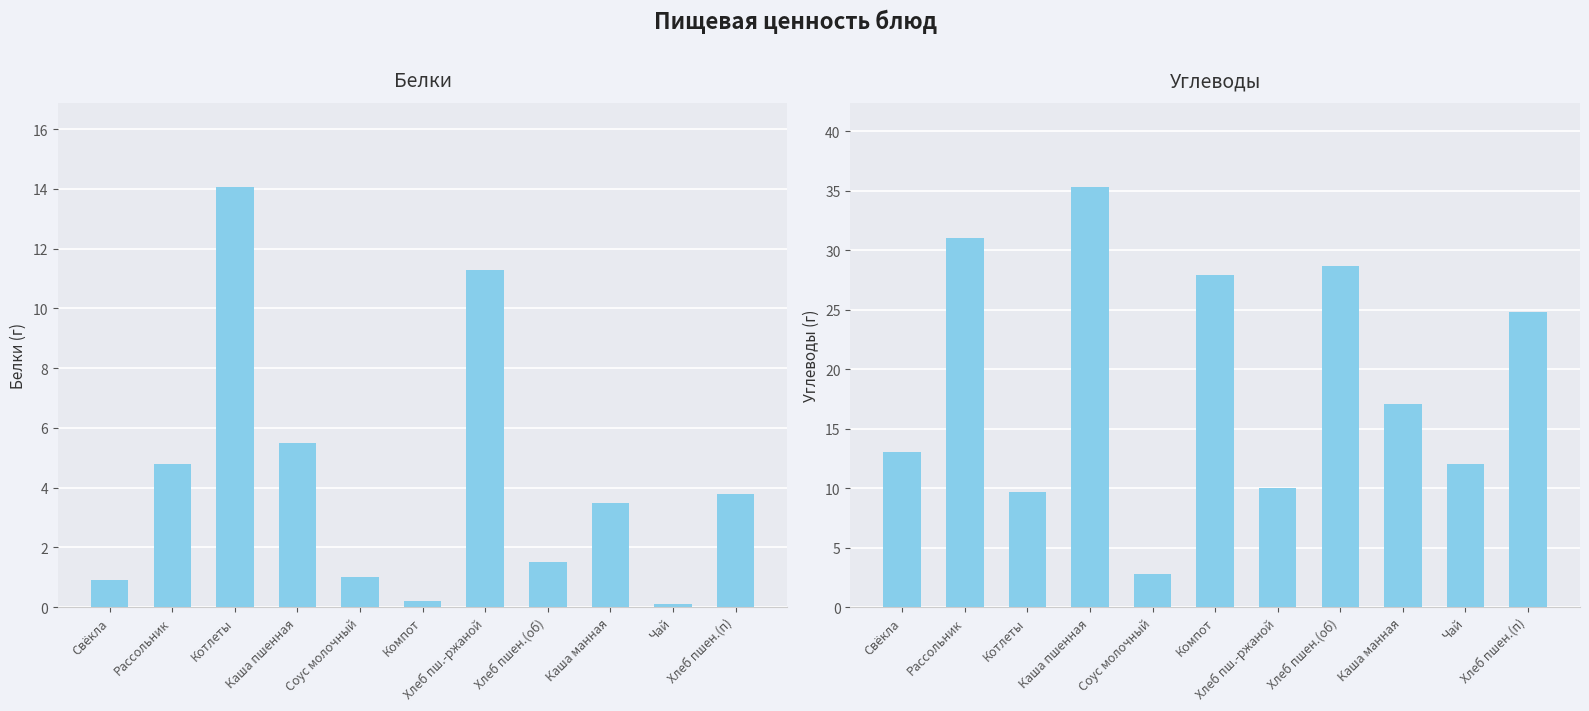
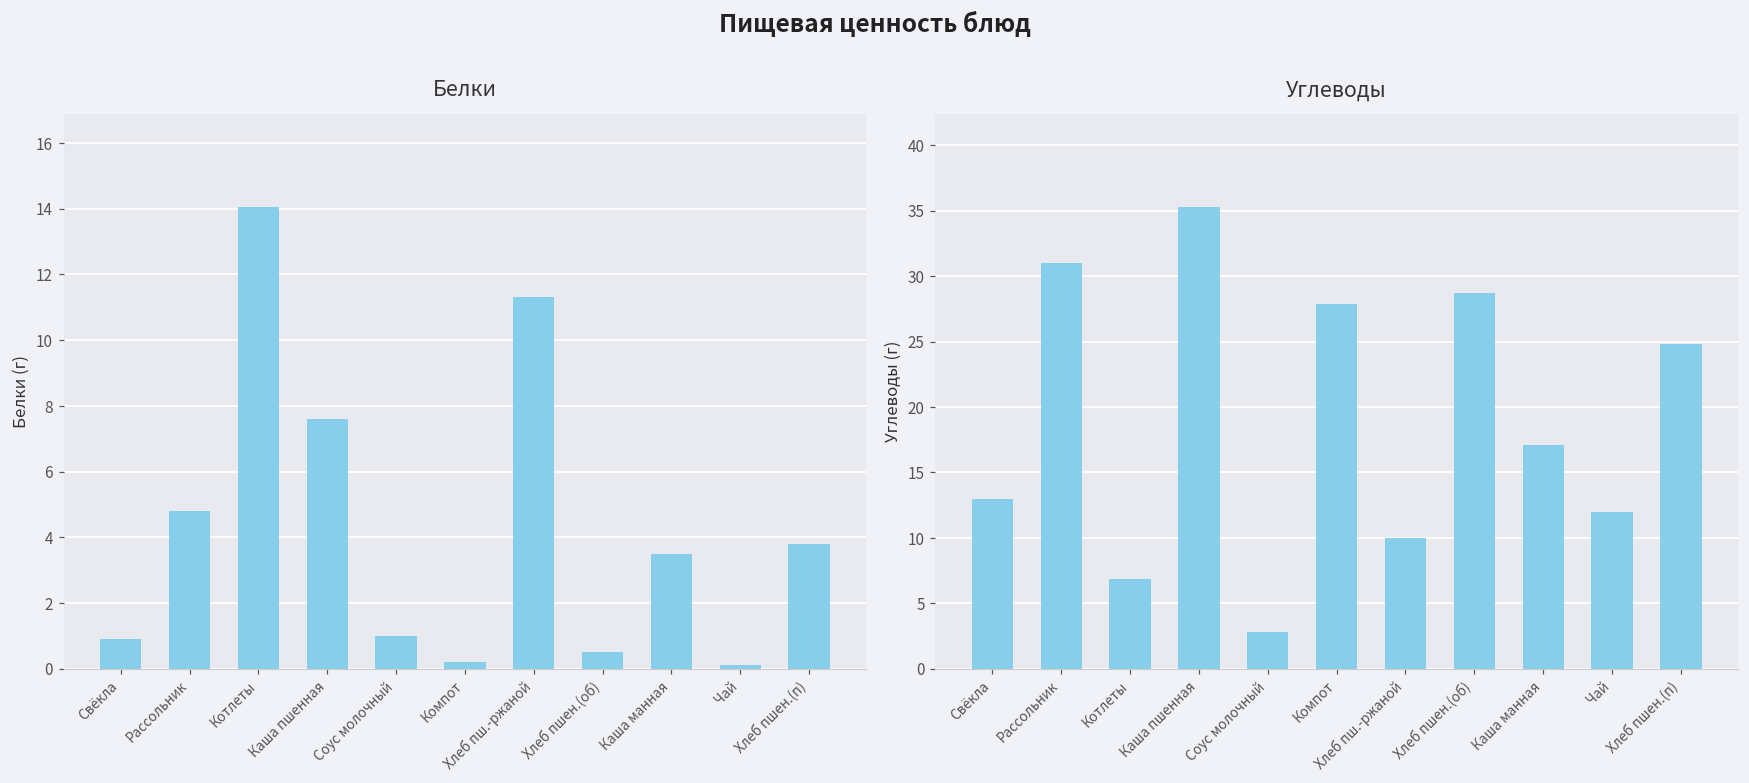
  {
    "Белки": {
      "Свёкла": 0.9,
      "Рассольник": 4.8,
      "Котлеты": 14.1,
-     "Каша пшенная": 5.5,
+     "Каша пшенная": 7.6,
      "Соус молочный": 1.0,
      "Компот": 0.2,
      "Хлеб пш.-ржаной": 11.3,
-     "Хлеб пшен.(об)": 1.5,
+     "Хлеб пшен.(об)": 0.5,
      "Каша манная": 3.5,
      "Чай": 0.1,
      "Хлеб пшен.(п)": 3.8
    },
    "Углеводы": {
      "Свёкла": 13.0,
      "Рассольник": 31.0,
-     "Котлеты": 9.7,
+     "Котлеты": 6.9,
      "Каша пшенная": 35.3,
      "Соус молочный": 2.8,
      "Компот": 27.9,
      "Хлеб пш.-ржаной": 10.0,
      "Хлеб пшен.(об)": 28.7,
      "Каша манная": 17.1,
      "Чай": 12.0,
      "Хлеб пшен.(п)": 24.8
    }
  }
